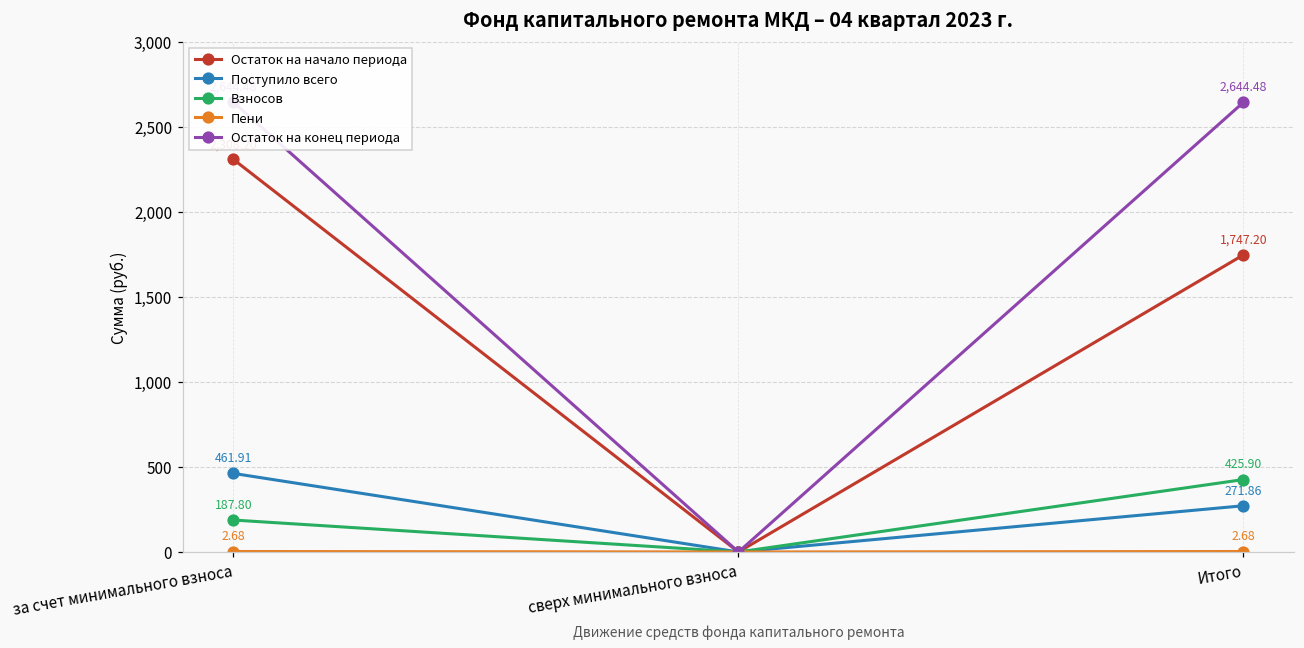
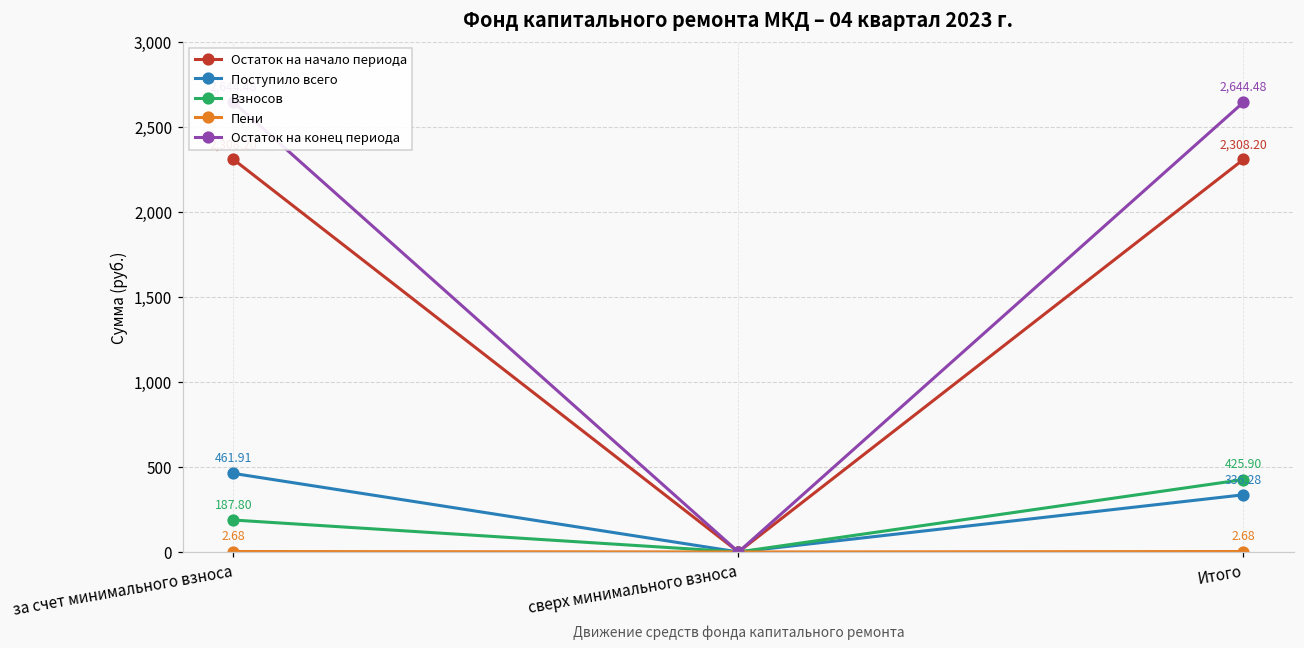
  {
    "Остаток на начало периода": {
-     "Итого": "1,747.20"
+     "Итого": "2,308.20"
    },
    "Поступило всего": {
      "за счет минимального взноса": "461.91",
-     "Итого": "271.86"
+     "Итого": "336.28"
    },
    "Взносов": {
      "за счет минимального взноса": "187.80",
      "Итого": "425.90"
    },
    "Пени": {
      "за счет минимального взноса": "2.68",
      "Итого": "2.68"
    },
    "Остаток на конец периода": {
      "Итого": "2,644.48"
    }
  }
